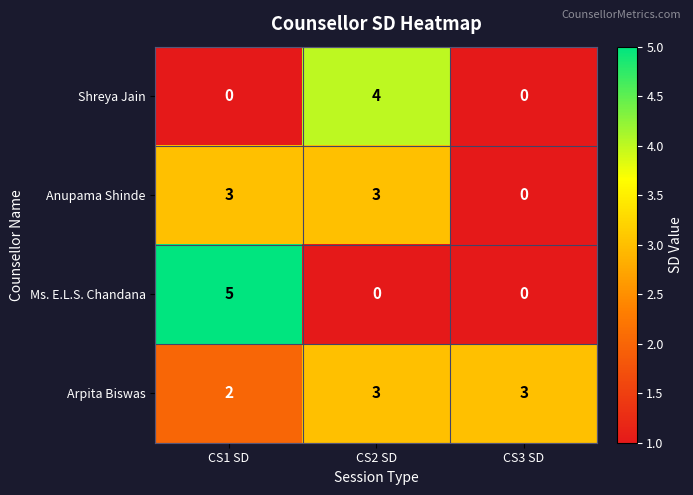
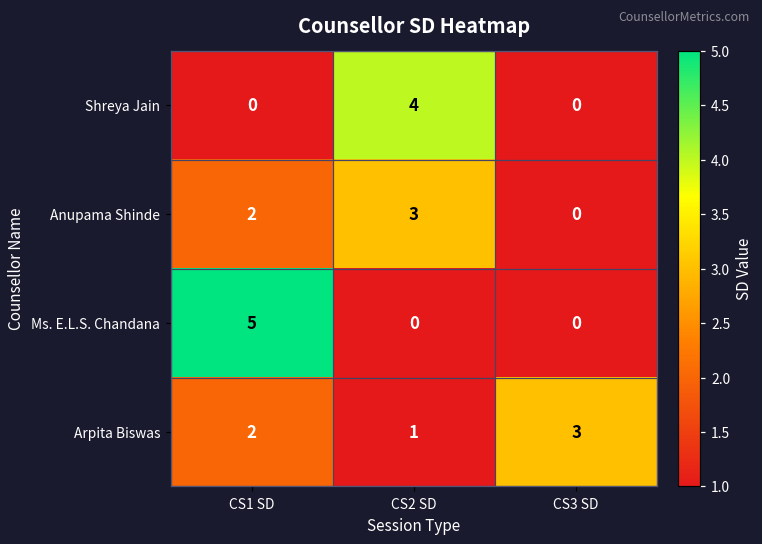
  {
    "Shreya Jain": {
      "CS1 SD": 0,
      "CS2 SD": 4,
      "CS3 SD": 0
    },
    "Anupama Shinde": {
-     "CS1 SD": 3,
+     "CS1 SD": 2,
      "CS2 SD": 3,
      "CS3 SD": 0
    },
    "Ms. E.L.S. Chandana": {
      "CS1 SD": 5,
      "CS2 SD": 0,
      "CS3 SD": 0
    },
    "Arpita Biswas": {
      "CS1 SD": 2,
-     "CS2 SD": 3,
+     "CS2 SD": 1,
      "CS3 SD": 3
    }
  }
